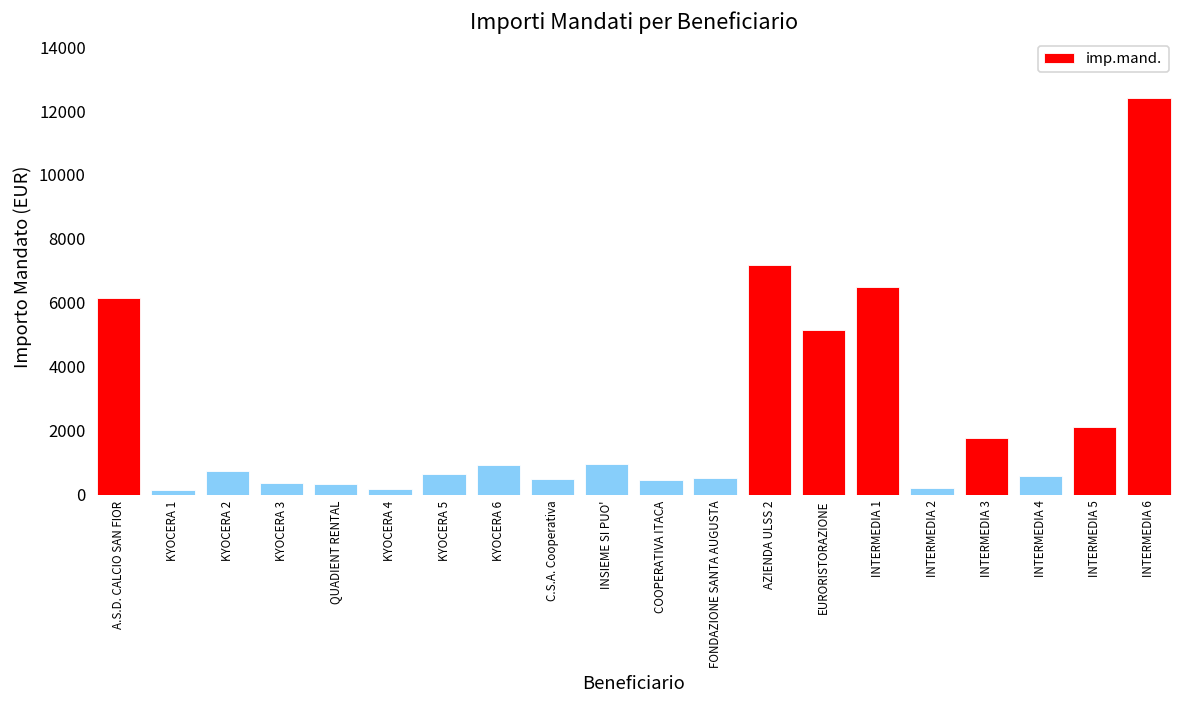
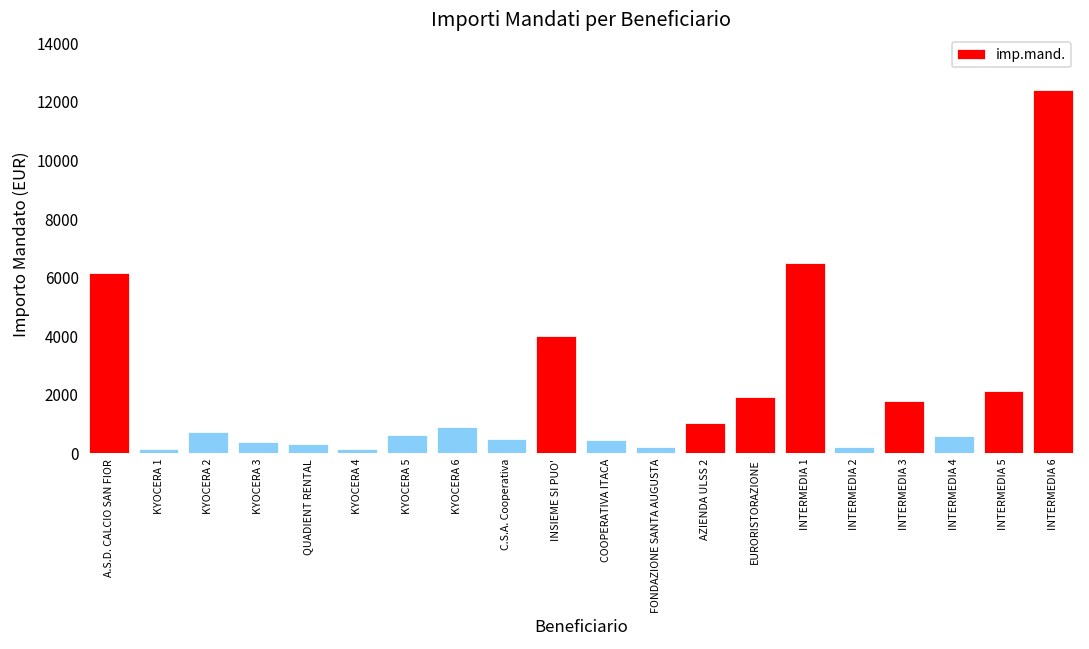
  {
    "A.S.D. CALCIO SAN FIOR": 6200,
    "KYOCERA 1": 100,
    "KYOCERA 2": 700,
    "KYOCERA 3": 400,
    "QUADIENT RENTAL": 300,
    "KYOCERA 4": 200,
    "KYOCERA 5": 600,
    "KYOCERA 6": 900,
    "C.S.A. Cooperativa": 500,
-   "INSIEME SI PUO'": 1000,
+   "INSIEME SI PUO'": 4000,
    "COOPERATIVA ITACA": 500,
-   "FONDAZIONE SANTA AUGUSTA": 500,
-   "AZIENDA ULSS 2": 7200,
-   "EURORISTORAZIONE": 5200,
+   "FONDAZIONE SANTA AUGUSTA": 200,
+   "AZIENDA ULSS 2": 1000,
+   "EURORISTORAZIONE": 1900,
    "INTERMEDIA 1": 6500,
    "INTERMEDIA 2": 200,
    "INTERMEDIA 3": 1800,
    "INTERMEDIA 4": 600,
    "INTERMEDIA 5": 2100,
    "INTERMEDIA 6": 12400
  }
